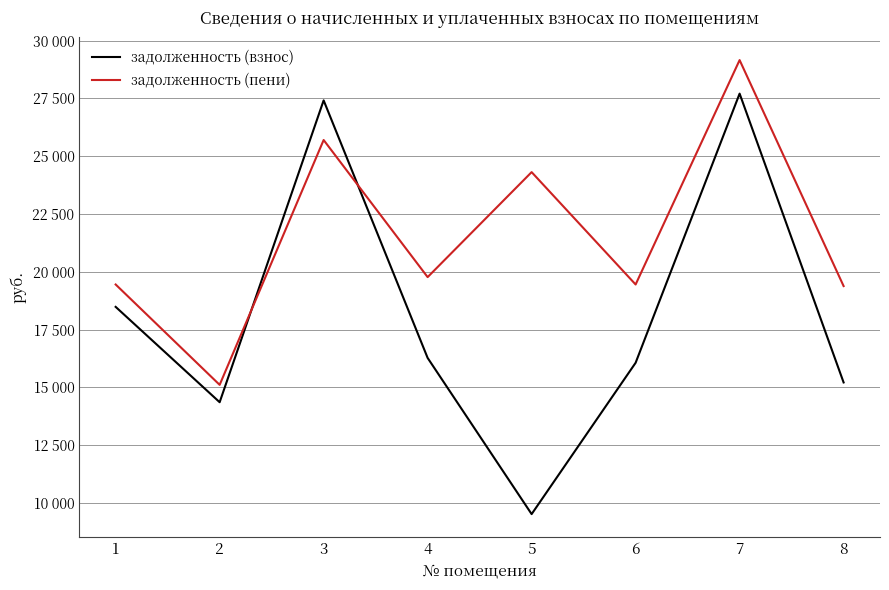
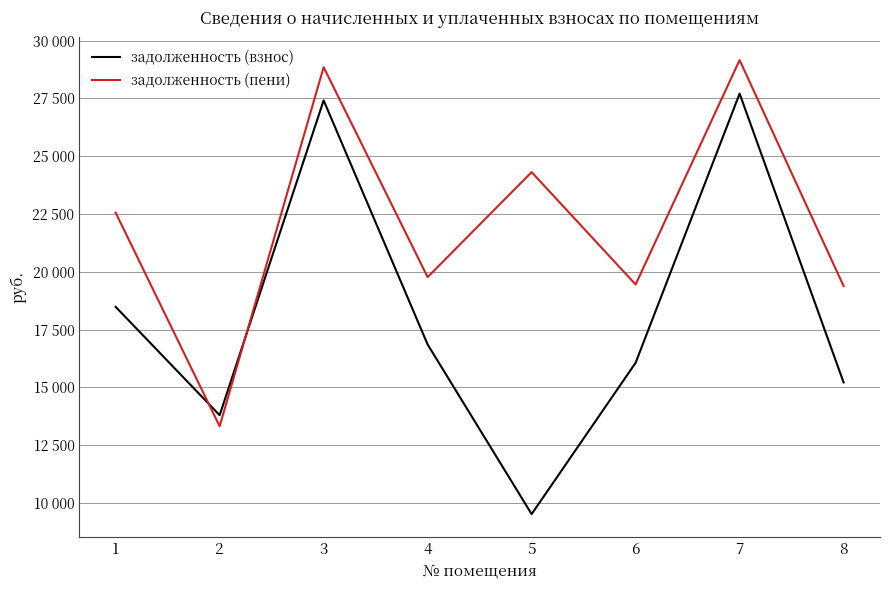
  {
    "задолженность (взнос)": {
      "1": 18500,
-     "2": 14400,
+     "2": 13800,
      "3": 27400,
-     "4": 16300,
+     "4": 16900,
      "5": 9500,
      "6": 16100,
      "7": 27700,
      "8": 15200
    },
    "задолженность (пени)": {
-     "1": 19500,
-     "2": 15100,
-     "3": 25700,
+     "1": 22600,
+     "2": 13300,
+     "3": 28900,
      "4": 19800,
      "5": 24300,
      "6": 19500,
      "7": 29200,
      "8": 19400
    }
  }
